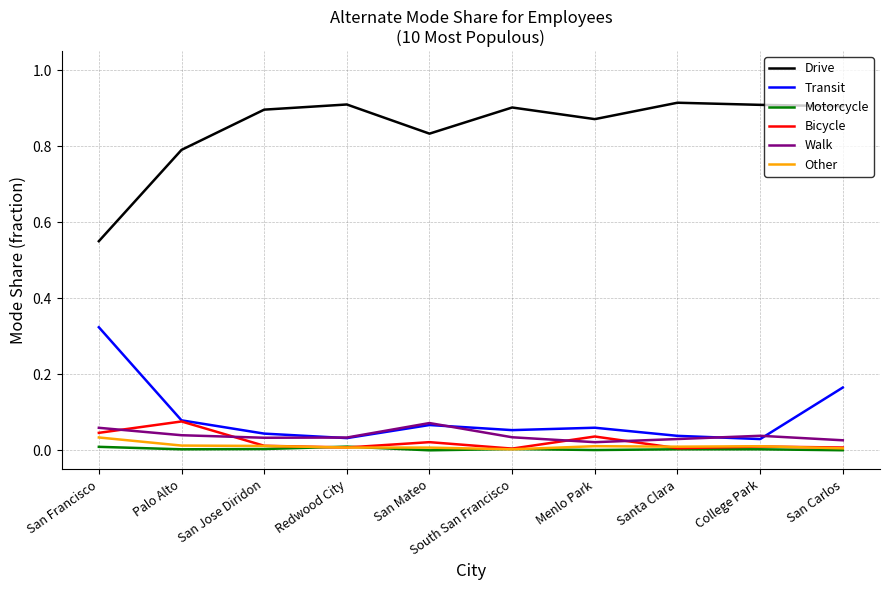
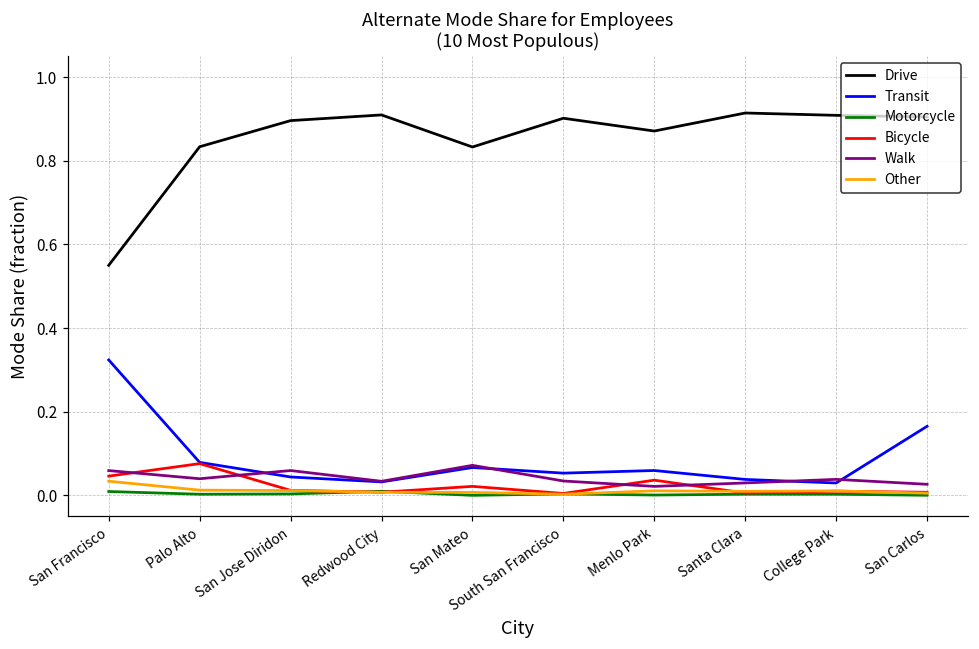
  {
    "Drive": {
      "San Francisco": 0.55,
-     "Palo Alto": 0.79,
+     "Palo Alto": 0.83,
      "San Jose Diridon": 0.90,
      "Redwood City": 0.91,
      "San Mateo": 0.83,
      "South San Francisco": 0.90,
      "Menlo Park": 0.87,
      "Santa Clara": 0.91,
      "College Park": 0.91
    },
    "Transit": {
      "San Francisco": 0.32,
      "San Jose Diridon": 0.04,
      "South San Francisco": 0.05,
      "Menlo Park": 0.06,
      "Santa Clara": 0.04,
      "College Park": 0.03,
      "San Carlos": 0.17
    },
    "Motorcycle": {
      "San Francisco": 0.01,
      "Palo Alto": 0.00,
      "San Jose Diridon": 0.00,
      "San Mateo": 0.00,
      "Menlo Park": 0.00,
      "College Park": 0.00
    },
    "Bicycle": {
      "San Francisco": 0.05,
      "San Mateo": 0.02,
      "Menlo Park": 0.04
    },
    "Walk": {
      "San Francisco": 0.06,
      "Palo Alto": 0.04,
-     "San Jose Diridon": 0.03,
+     "San Jose Diridon": 0.06,
      "South San Francisco": 0.03,
      "Menlo Park": 0.02,
      "Santa Clara": 0.03,
      "College Park": 0.04,
      "San Carlos": 0.03
    },
    "Other": {
      "San Francisco": 0.03,
      "Palo Alto": 0.01,
      "San Mateo": 0.01,
      "Menlo Park": 0.01
    }
  }
